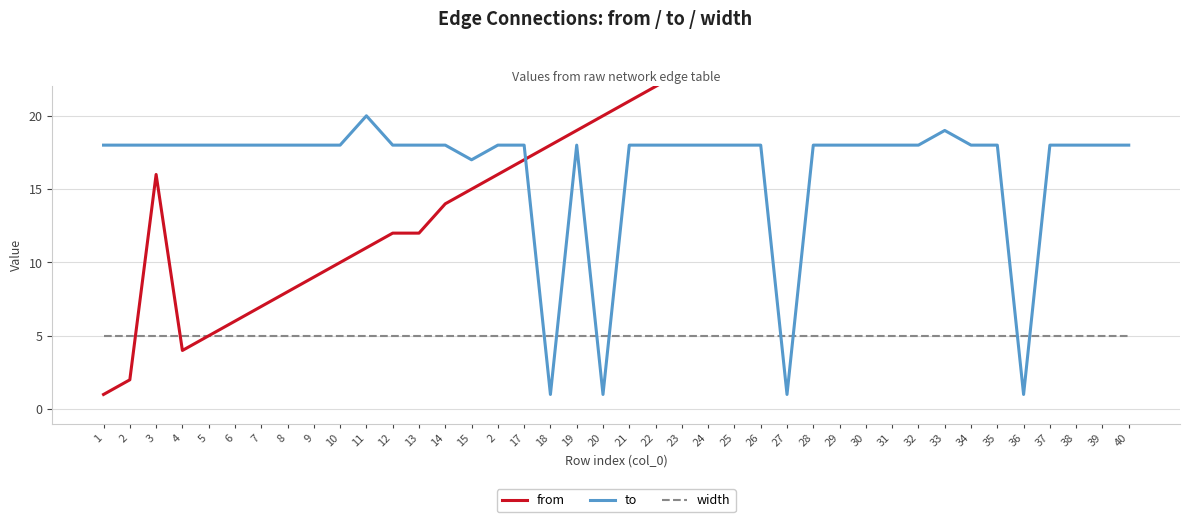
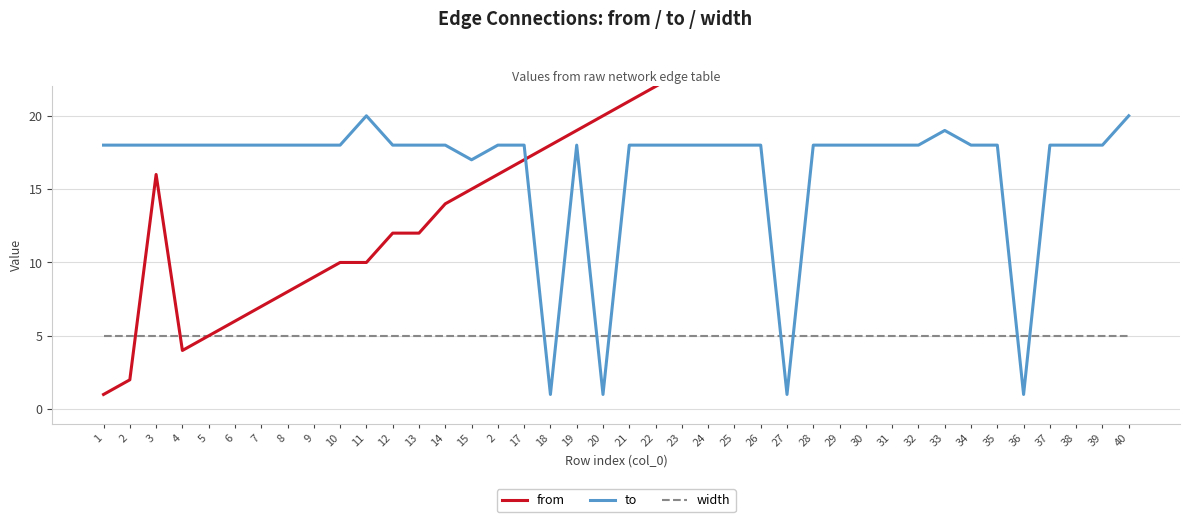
  {
    "from": {
      "1": 1,
      "3": 16,
      "4": 4,
      "6": 6,
      "7": 7,
      "8": 8,
      "9": 9,
      "10": 10,
-     "11": 11,
+     "11": 10,
      "12": 12,
      "13": 12,
      "14": 14,
      "15": 15,
      "17": 17,
      "18": 18,
      "19": 19,
      "20": 20,
      "21": 21,
      "22": 22
    },
    "to": {
      "1": 18,
      "3": 18,
      "4": 18,
      "5": 18,
      "6": 18,
      "7": 18,
      "8": 18,
      "9": 18,
      "10": 18,
      "11": 20,
      "12": 18,
      "13": 18,
      "14": 18,
      "15": 17,
      "17": 18,
      "18": 1,
      "19": 18,
      "20": 1,
      "21": 18,
      "22": 18,
      "23": 18,
      "24": 18,
      "25": 18,
      "26": 18,
      "27": 1,
      "28": 18,
      "29": 18,
      "30": 18,
      "31": 18,
      "32": 18,
      "33": 19,
      "34": 18,
      "35": 18,
      "36": 1,
      "37": 18,
      "38": 18,
      "39": 18,
-     "40": 18
+     "40": 20
    },
    "width": {
      "1": 5,
      "3": 5,
      "4": 5,
      "6": 5,
      "7": 5,
      "8": 5,
      "9": 5,
      "10": 5,
      "11": 5,
      "12": 5,
      "13": 5,
      "14": 5,
      "15": 5,
      "17": 5,
      "18": 5,
      "19": 5,
      "20": 5,
      "21": 5,
      "22": 5,
      "23": 5,
      "24": 5,
      "25": 5,
      "26": 5,
      "27": 5,
      "28": 5,
      "29": 5,
      "30": 5,
      "31": 5,
      "32": 5,
      "33": 5,
      "34": 5,
      "35": 5,
      "36": 5,
      "37": 5,
      "38": 5,
      "39": 5,
      "40": 5
    }
  }
